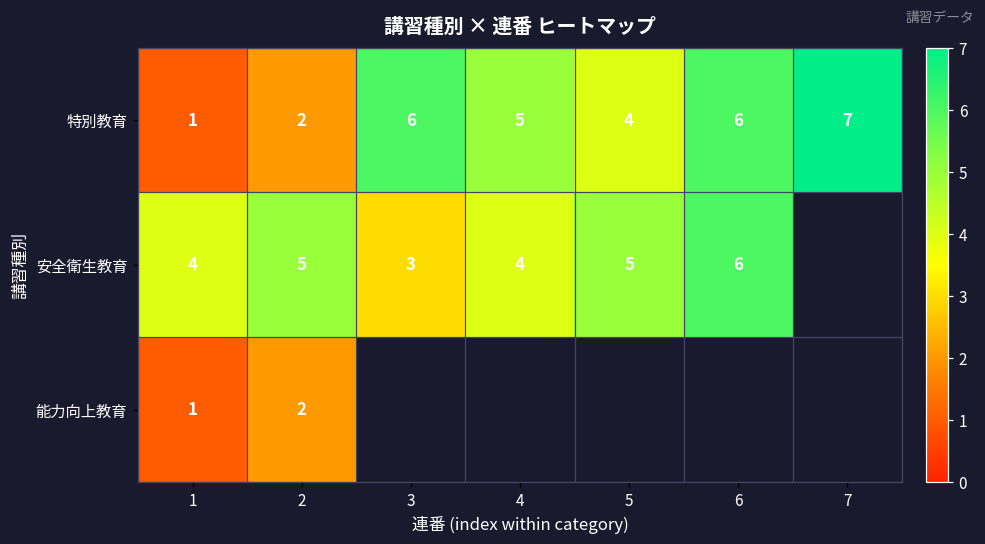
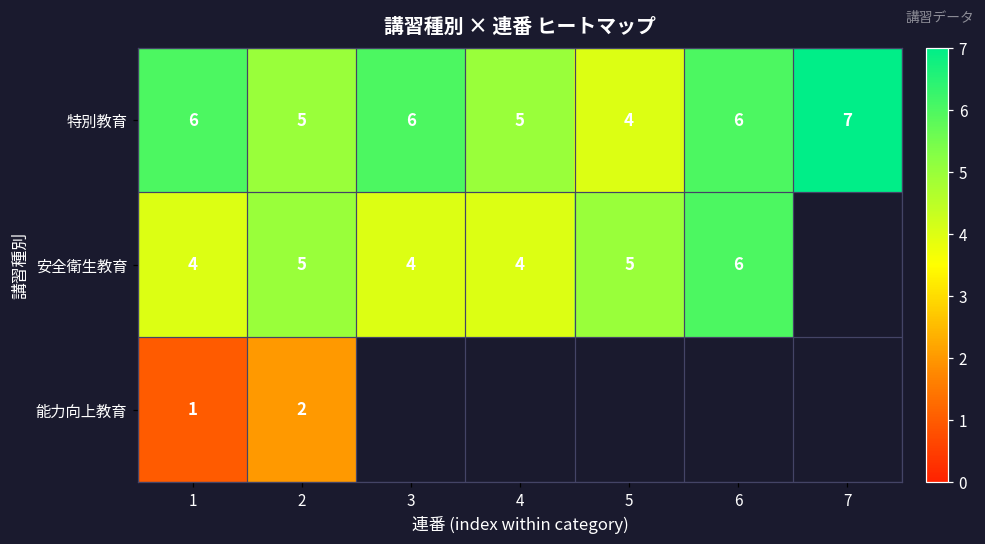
  {
    "特別教育": {
-     "1": 1,
-     "2": 2,
+     "1": 6,
+     "2": 5,
      "3": 6,
      "4": 5,
      "5": 4,
      "6": 6,
      "7": 7
    },
    "安全衛生教育": {
      "1": 4,
      "2": 5,
-     "3": 3,
+     "3": 4,
      "4": 4,
      "5": 5,
      "6": 6
    },
    "能力向上教育": {
      "1": 1,
      "2": 2
    }
  }
